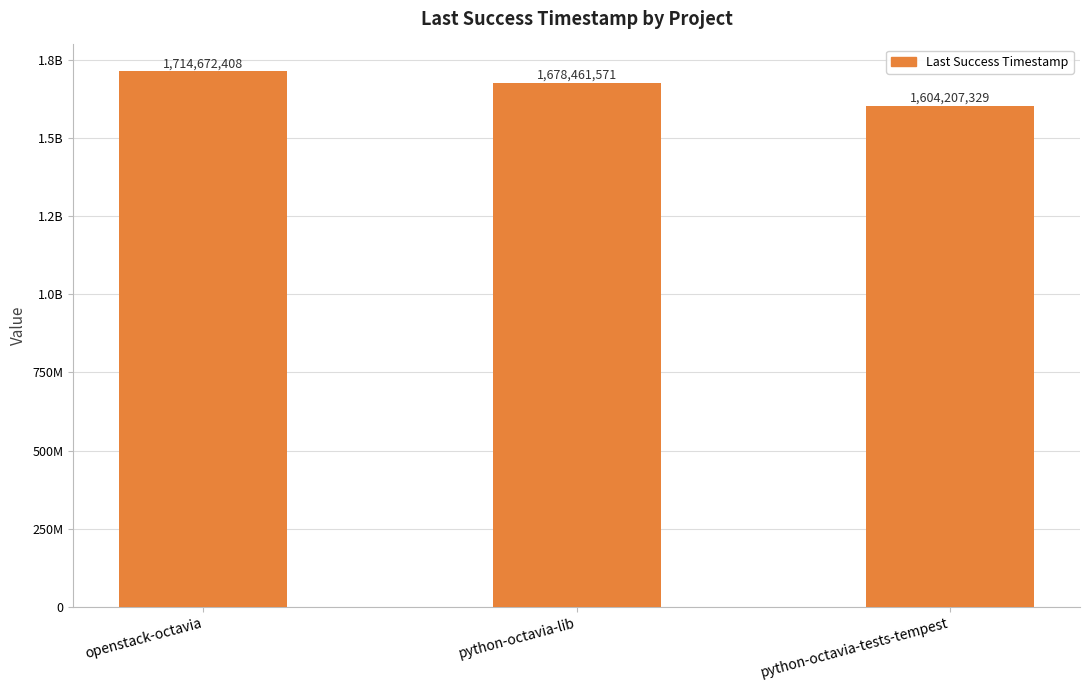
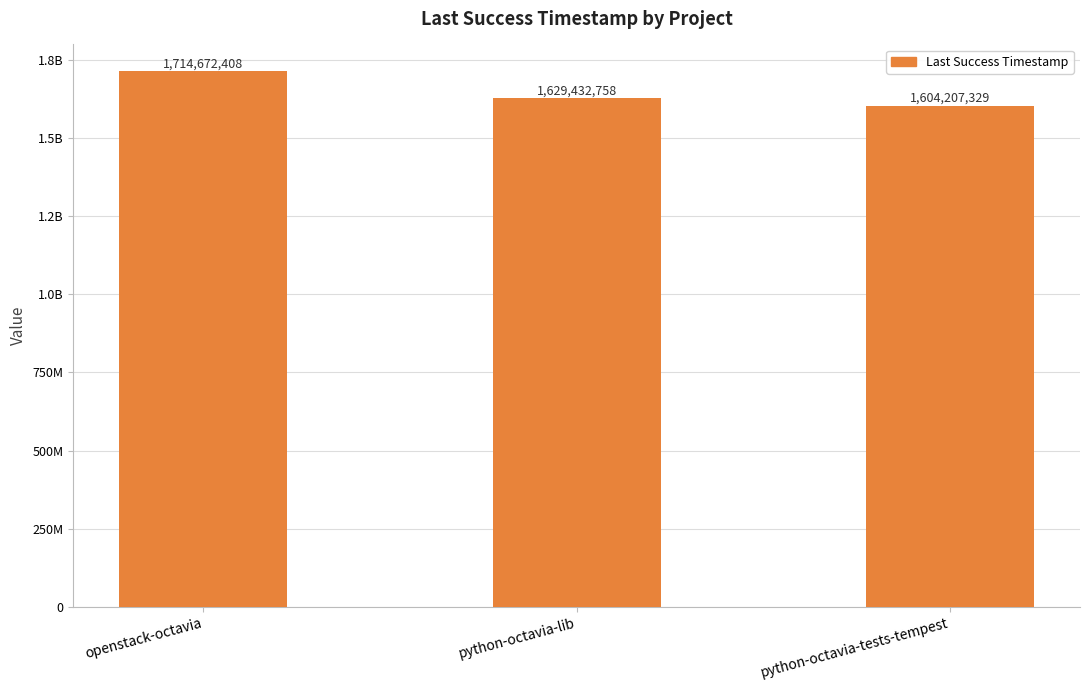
  {
    "openstack-octavia": "1,714,672,408",
-   "python-octavia-lib": "1,678,461,571",
+   "python-octavia-lib": "1,629,432,758",
    "python-octavia-tests-tempest": "1,604,207,329"
  }
